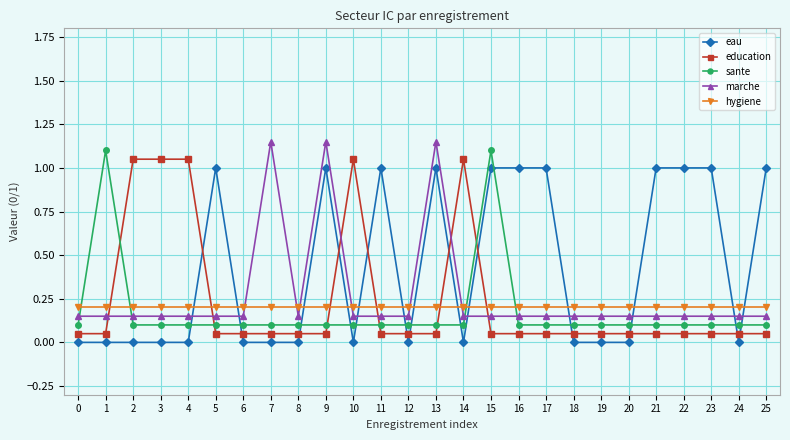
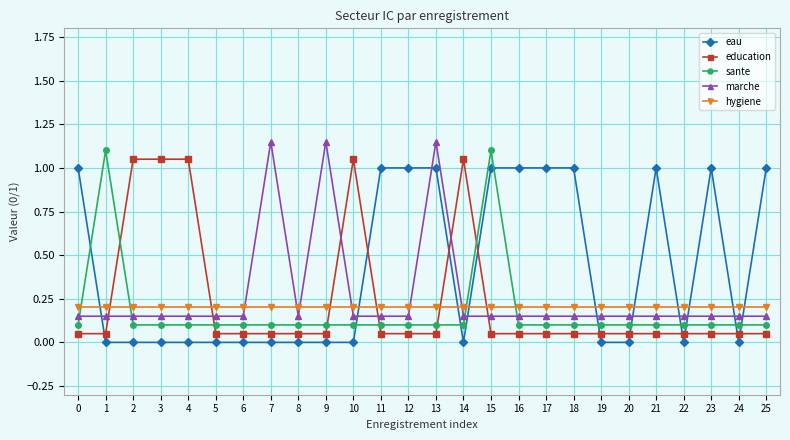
  {
    "eau": {
-     "0": 0,
+     "0": 1,
      "1": 0,
      "2": 0,
      "3": 0,
      "4": 0,
-     "5": 1,
+     "5": 0,
      "6": 0,
      "7": 0,
      "8": 0,
-     "9": 1,
+     "9": 0,
      "10": 0,
      "11": 1,
-     "12": 0,
+     "12": 1,
      "13": 1,
      "14": 0,
      "15": 1,
      "16": 1,
      "17": 1,
-     "18": 0,
+     "18": 1,
      "19": 0,
      "20": 0,
      "21": 1,
-     "22": 1,
+     "22": 0,
      "23": 1,
      "24": 0,
      "25": 1
    },
    "education": {
      "0": 0.05,
      "1": 0.05,
      "2": 1.05,
      "3": 1.05,
      "4": 1.05,
      "5": 0.05,
      "6": 0.05,
      "7": 0.05,
      "8": 0.05,
      "9": 0.05,
      "10": 1.05,
      "11": 0.05,
      "12": 0.05,
      "13": 0.05,
      "14": 1.05,
      "15": 0.05,
      "16": 0.05,
      "17": 0.05,
      "18": 0.05,
      "19": 0.05,
      "20": 0.05,
      "21": 0.05,
      "22": 0.05,
      "23": 0.05,
      "24": 0.05,
      "25": 0.05
    },
    "sante": {
      "0": 0.10,
      "1": 1.10,
      "2": 0.10,
      "3": 0.10,
      "4": 0.10,
      "5": 0.10,
      "6": 0.10,
      "7": 0.10,
      "8": 0.10,
      "9": 0.10,
      "10": 0.10,
      "11": 0.10,
      "12": 0.10,
      "13": 0.10,
      "14": 0.10,
      "15": 1.10,
      "16": 0.10,
      "17": 0.10,
      "18": 0.10,
      "19": 0.10,
      "20": 0.10,
      "21": 0.10,
      "22": 0.10,
      "23": 0.10,
      "24": 0.10,
      "25": 0.10
    },
    "marche": {
      "0": 0.15,
      "1": 0.15,
      "2": 0.15,
      "3": 0.15,
      "4": 0.15,
      "5": 0.15,
      "6": 0.15,
      "7": 1.15,
      "8": 0.15,
      "9": 1.15,
      "10": 0.15,
      "11": 0.15,
      "12": 0.15,
      "13": 1.15,
      "14": 0.15,
      "15": 0.15,
      "16": 0.15,
      "17": 0.15,
      "18": 0.15,
      "19": 0.15,
      "20": 0.15,
      "21": 0.15,
      "22": 0.15,
      "23": 0.15,
      "24": 0.15,
      "25": 0.15
    },
    "hygiene": {
      "0": 0.20,
      "1": 0.20,
      "2": 0.20,
      "3": 0.20,
      "4": 0.20,
      "5": 0.20,
      "6": 0.20,
      "7": 0.20,
      "8": 0.20,
      "9": 0.20,
      "10": 0.20,
      "11": 0.20,
      "12": 0.20,
      "13": 0.20,
      "14": 0.20,
      "15": 0.20,
      "16": 0.20,
      "17": 0.20,
      "18": 0.20,
      "19": 0.20,
      "20": 0.20,
      "21": 0.20,
      "22": 0.20,
      "23": 0.20,
      "24": 0.20,
      "25": 0.20
    }
  }
